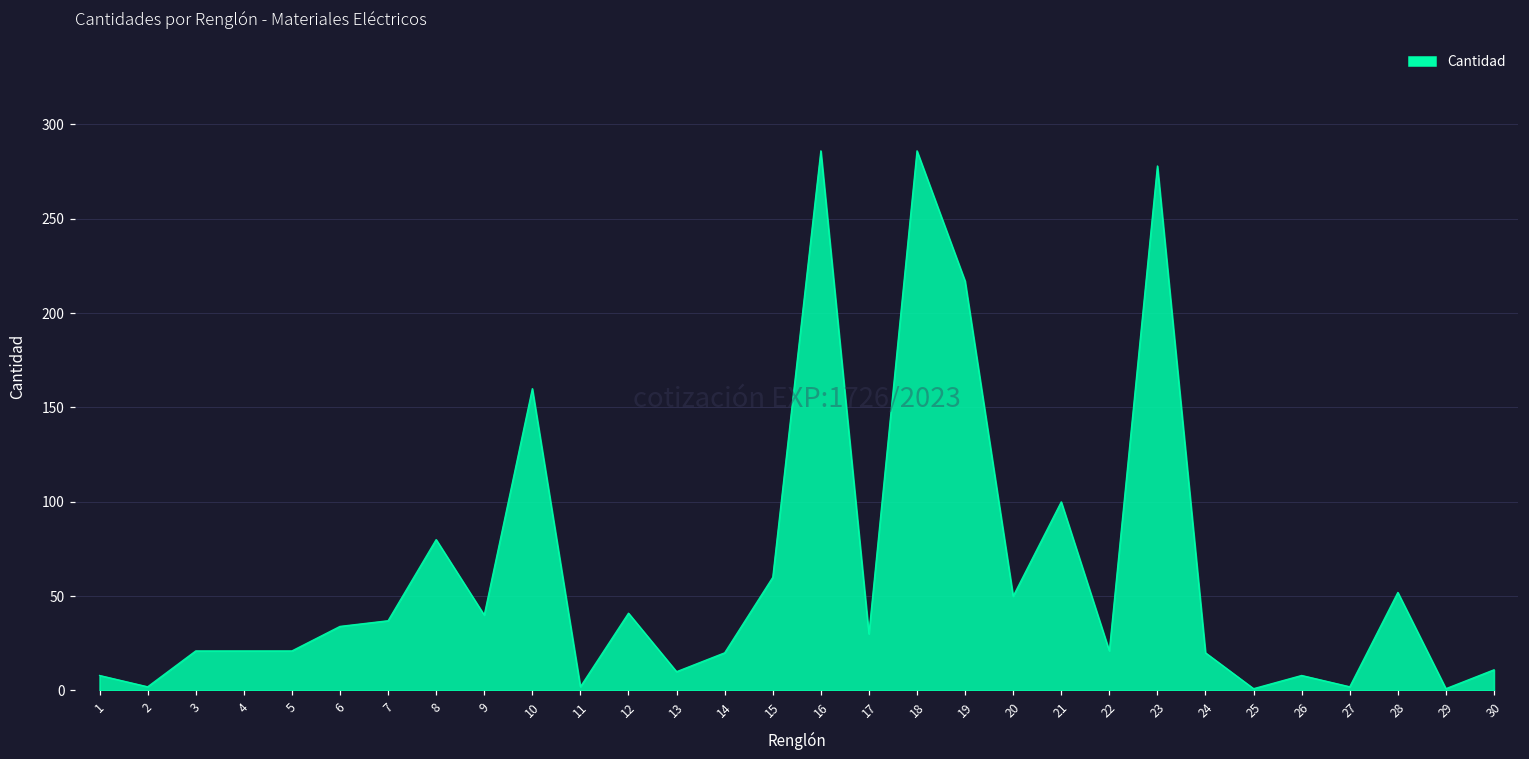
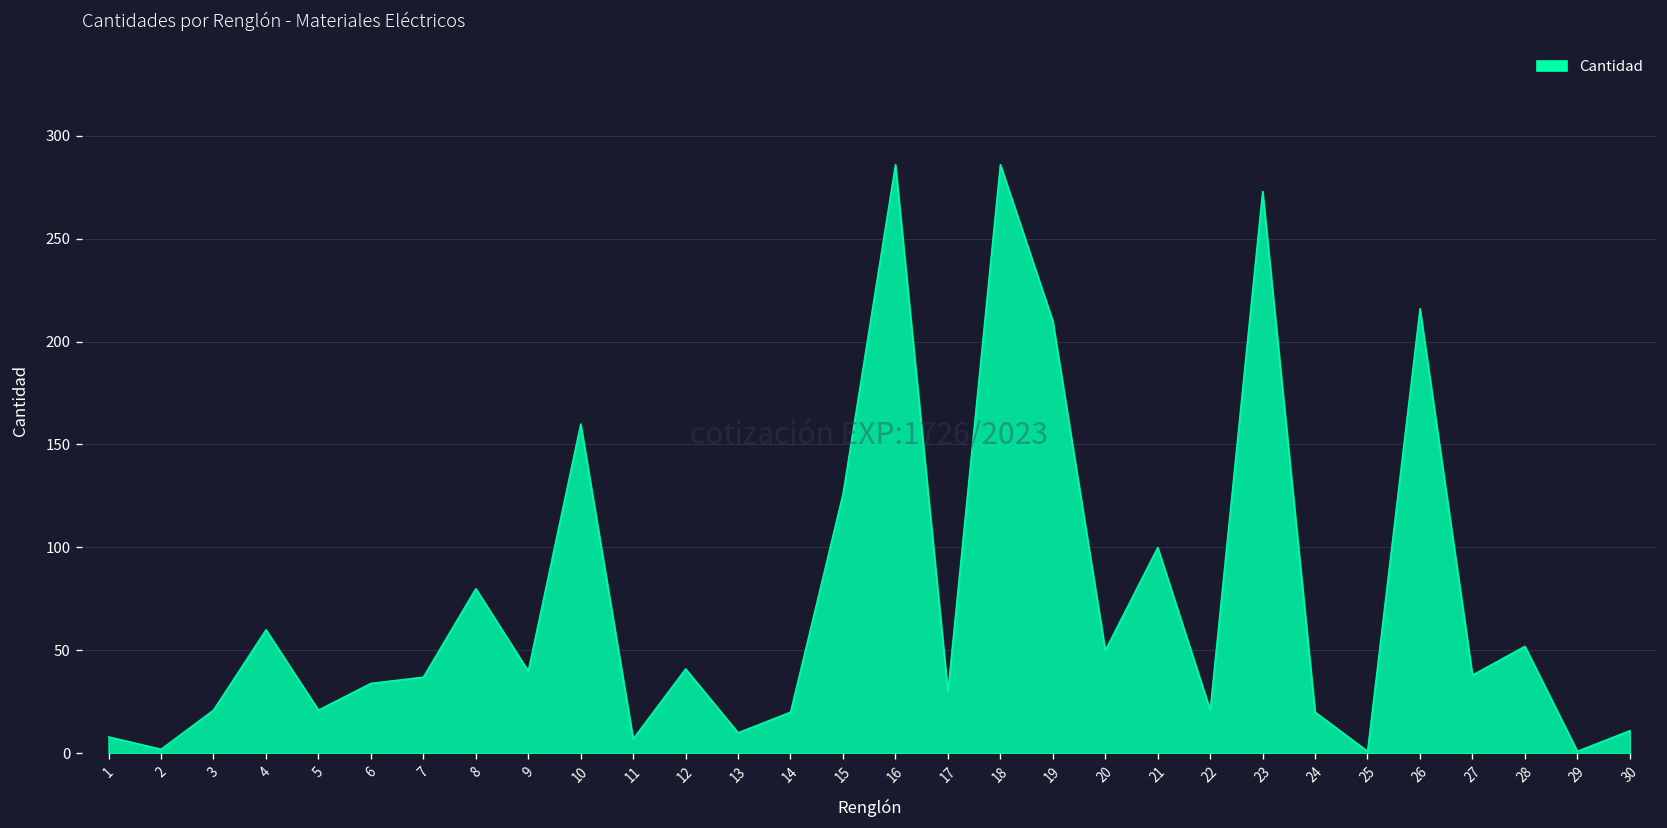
  {
    "1": 8,
    "2": 2,
    "3": 21,
-   "4": 21,
+   "4": 60,
    "5": 21,
    "6": 34,
    "7": 37,
    "8": 80,
    "9": 40,
    "10": 160,
-   "11": 2,
+   "11": 7,
    "12": 41,
    "13": 10,
    "14": 20,
-   "15": 60,
+   "15": 126,
    "16": 286,
    "17": 30,
    "18": 286,
-   "19": 217,
+   "19": 210,
    "20": 50,
    "21": 100,
    "22": 21,
-   "23": 278,
+   "23": 273,
    "24": 20,
    "25": 1,
-   "26": 8,
-   "27": 2,
+   "26": 216,
+   "27": 38,
    "28": 52,
    "29": 1,
    "30": 11
  }
